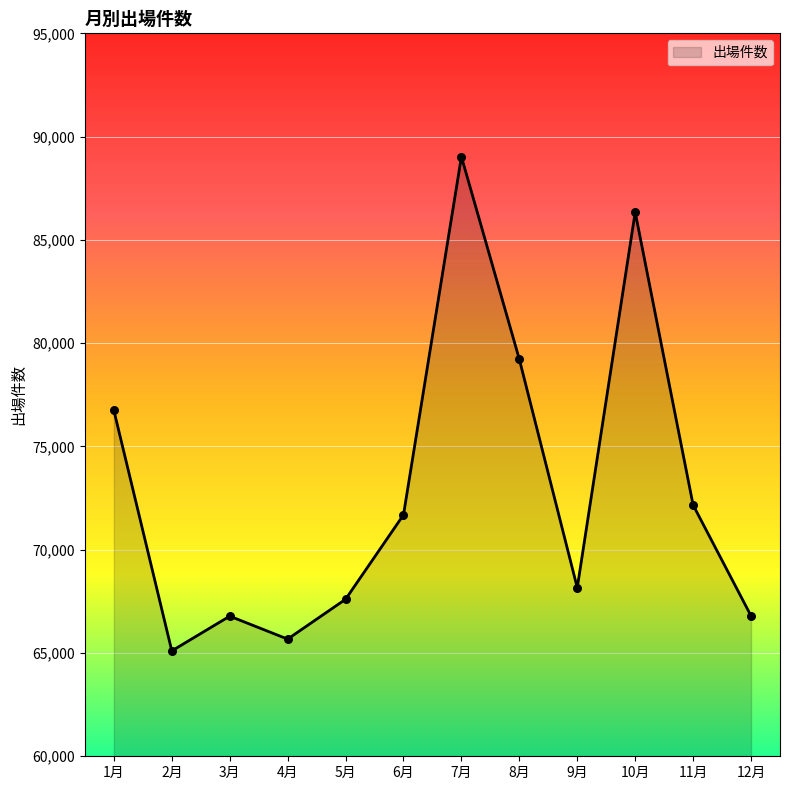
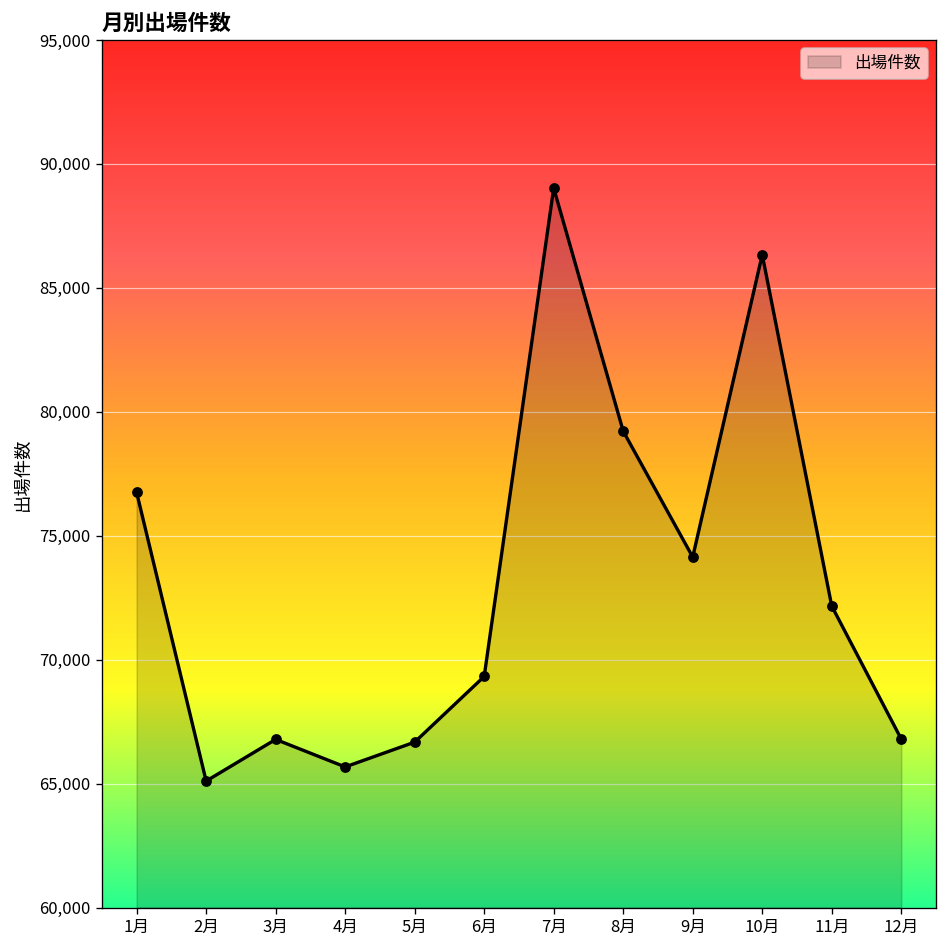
  {
    "1月": "76,700",
    "2月": "65,100",
    "3月": "66,800",
    "4月": "65,700",
-   "5月": "67,600",
-   "6月": "71,700",
+   "5月": "66,700",
+   "6月": "69,300",
    "7月": "89,000",
    "8月": "79,200",
-   "9月": "68,200",
+   "9月": "74,100",
    "10月": "86,300",
    "11月": "72,200",
    "12月": "66,800"
  }
